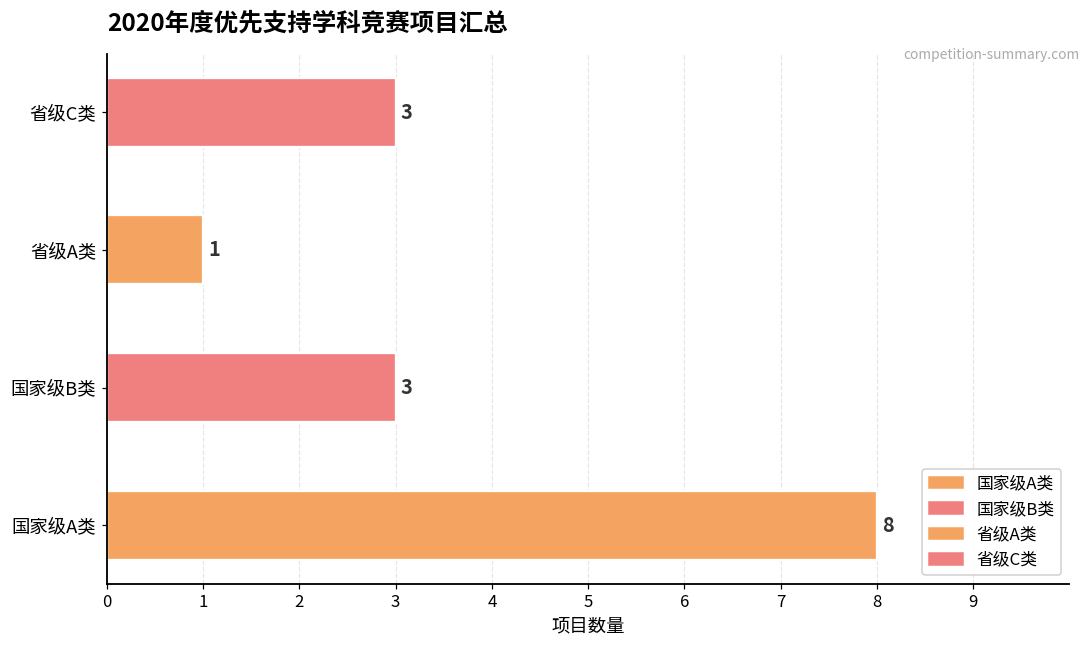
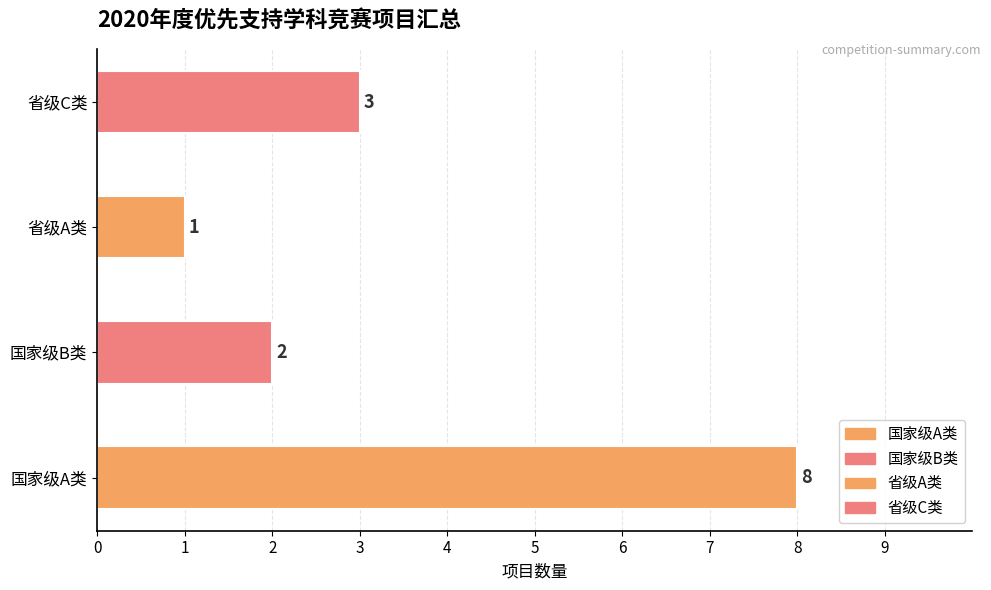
  {
    "省级C类": 3,
    "省级A类": 1,
-   "国家级B类": 3,
+   "国家级B类": 2,
    "国家级A类": 8
  }
